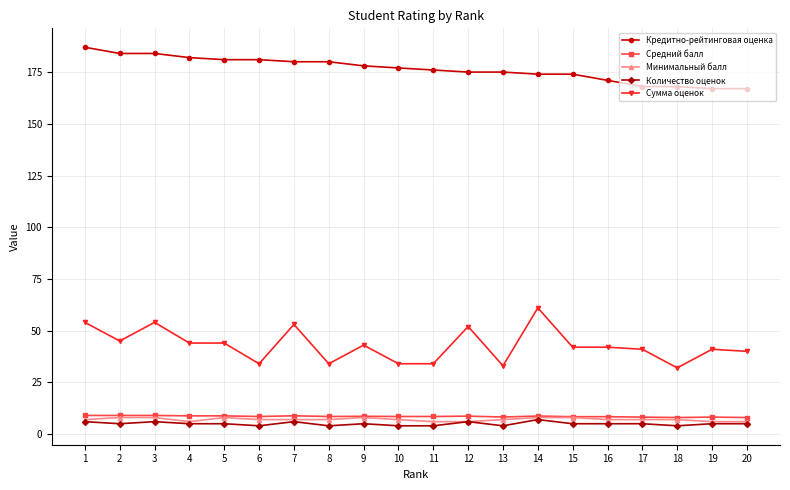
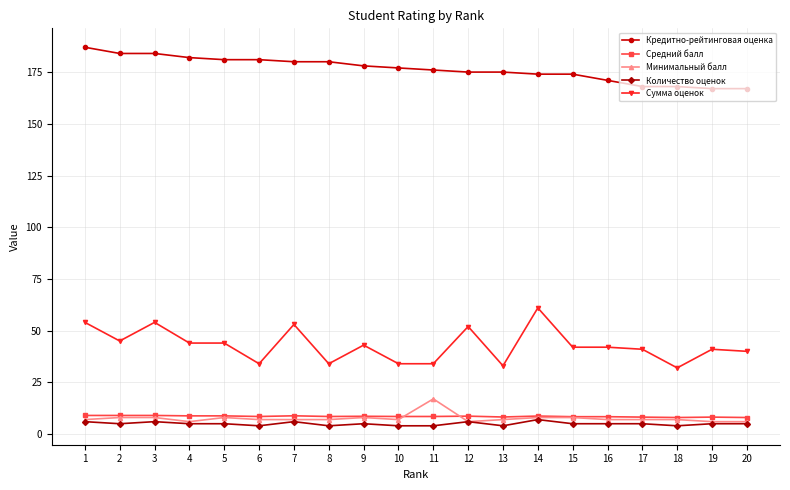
  {
    "Минимальный балл": {
      "6": 7,
      "8": 7,
      "10": 7,
-     "11": 6,
+     "11": 17,
      "13": 7,
      "16": 7
    }
  }
